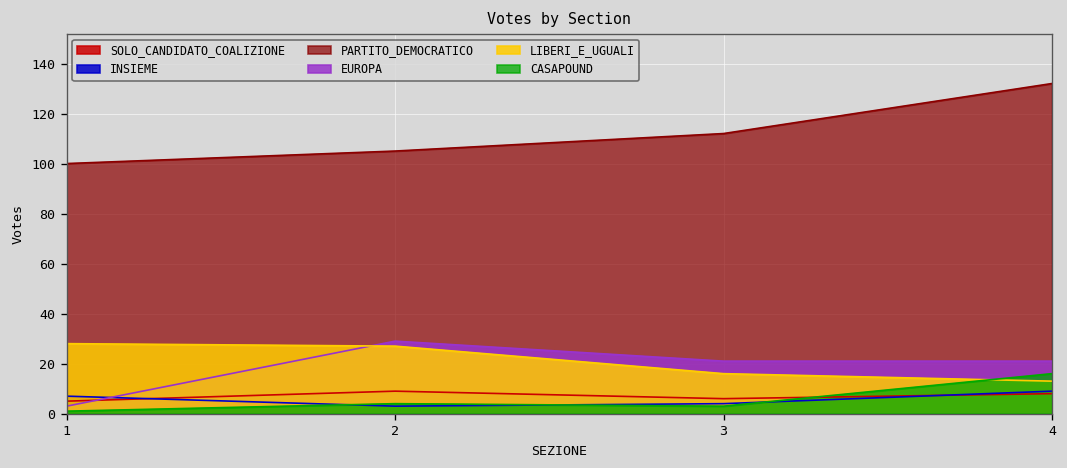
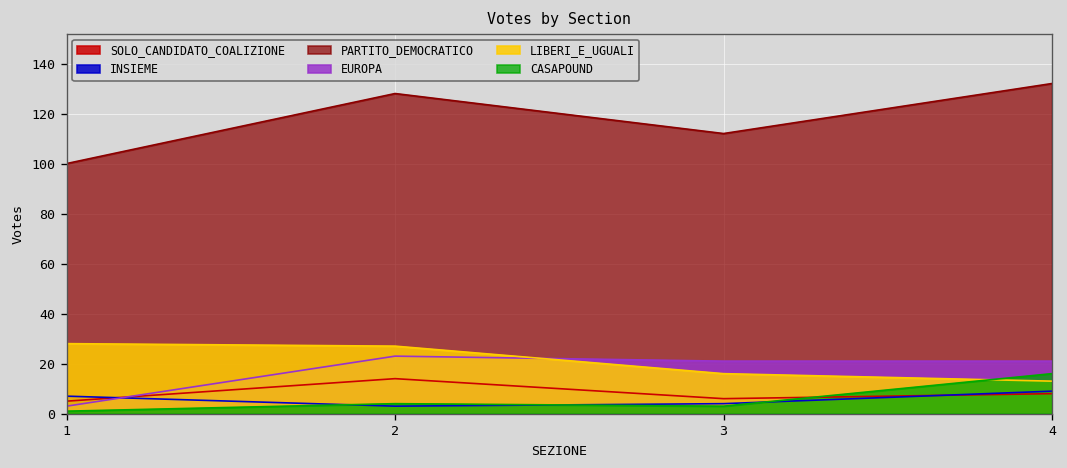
  {
    "SOLO_CANDIDATO_COALIZIONE": {
      "1": 5,
-     "2": 9,
+     "2": 14,
      "3": 6
    },
    "INSIEME": {
      "1": 7
    },
    "PARTITO_DEMOCRATICO": {
      "1": 100,
-     "2": 105,
+     "2": 128,
      "3": 112,
      "4": 132
    },
    "EUROPA": {
      "1": 3,
-     "2": 29,
+     "2": 23,
      "3": 21,
      "4": 21
    },
    "LIBERI_E_UGUALI": {
      "1": 28,
      "2": 27,
      "3": 16,
      "4": 13
    },
    "CASAPOUND": {
      "1": 1,
      "4": 16
    }
  }
